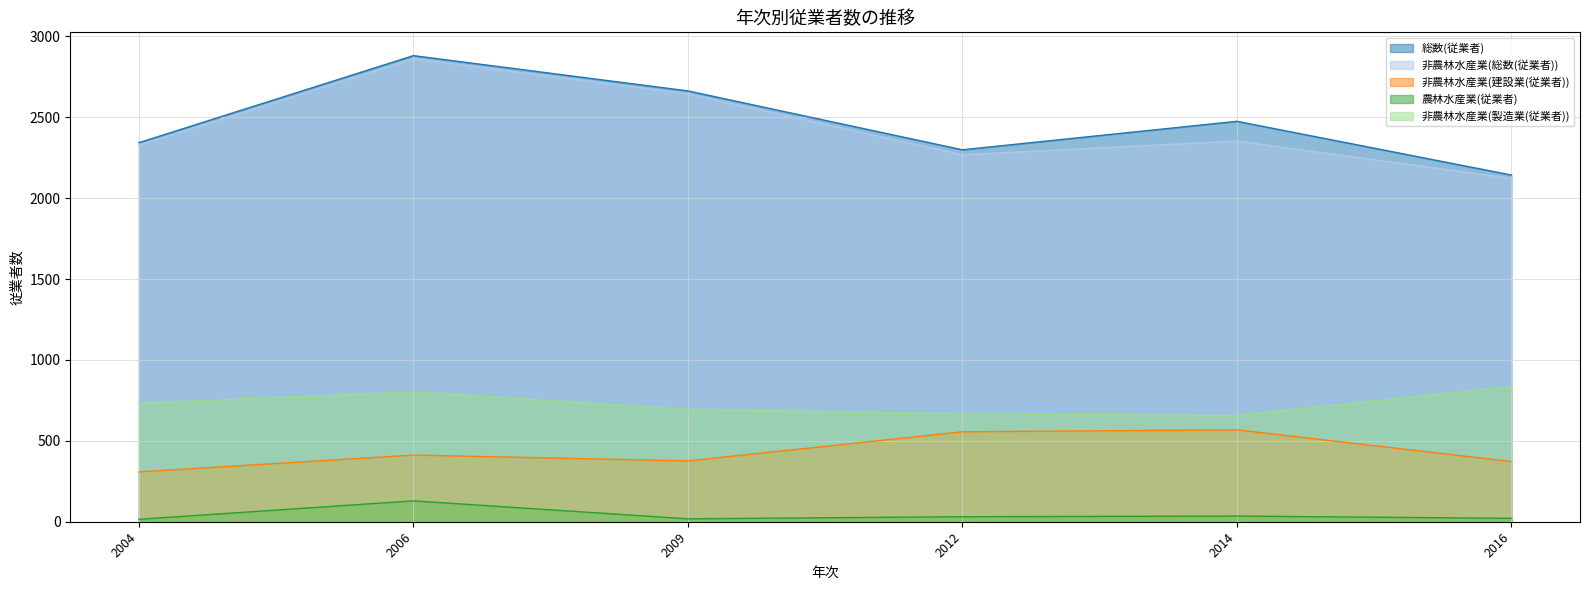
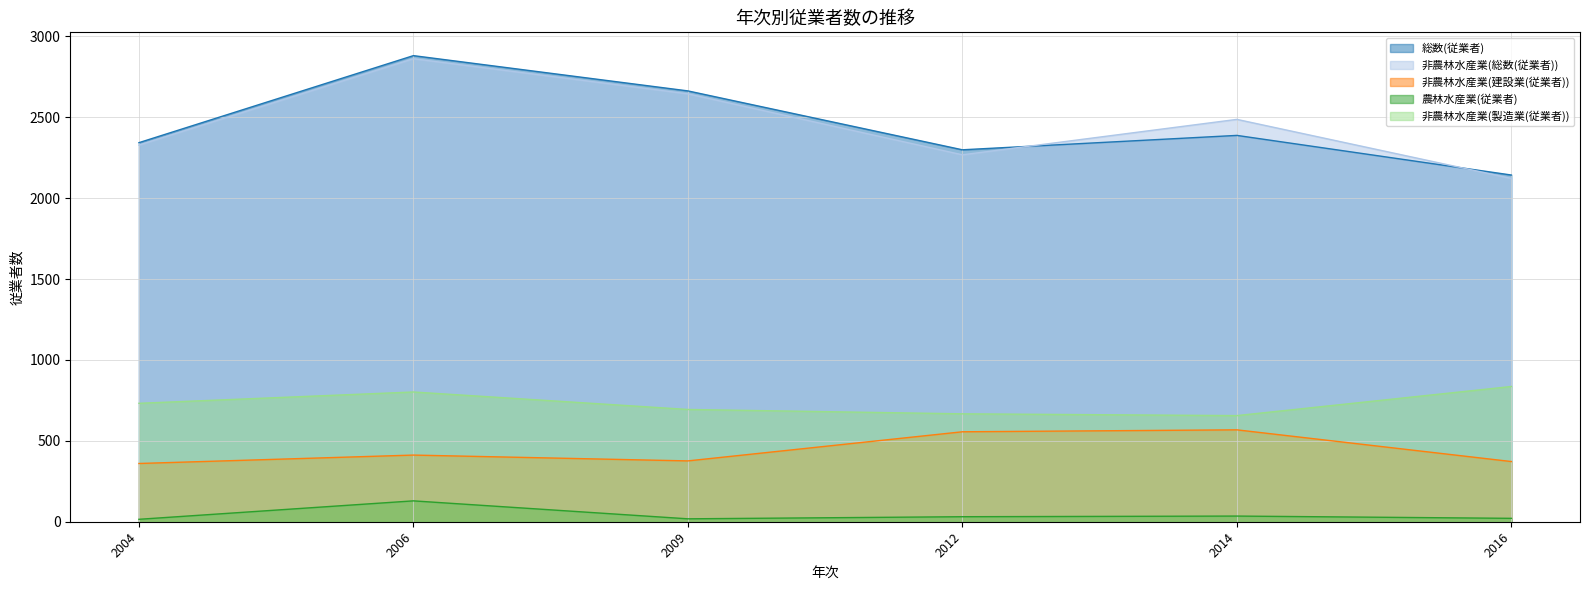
  {
    "総数(従業者)": {
      "2006": 2880,
      "2009": 2660,
      "2012": 2300,
-     "2014": 2480,
+     "2014": 2390,
      "2016": 2140
    },
    "非農林水産業(総数(従業者))": {
      "2006": 2860,
      "2009": 2650,
      "2012": 2270,
-     "2014": 2350,
+     "2014": 2490,
      "2016": 2120
    },
    "非農林水産業(建設業(従業者))": {
-     "2004": 310,
+     "2004": 360,
      "2006": 410,
      "2009": 380,
      "2012": 560,
      "2014": 570,
      "2016": 370
    },
    "農林水産業(従業者)": {
      "2004": 20,
      "2006": 130,
      "2009": 20,
      "2012": 30,
      "2014": 40,
      "2016": 20
    },
    "非農林水産業(製造業(従業者))": {
      "2004": 730,
      "2006": 800,
      "2009": 690,
      "2012": 670,
      "2014": 660,
      "2016": 840
    }
  }
